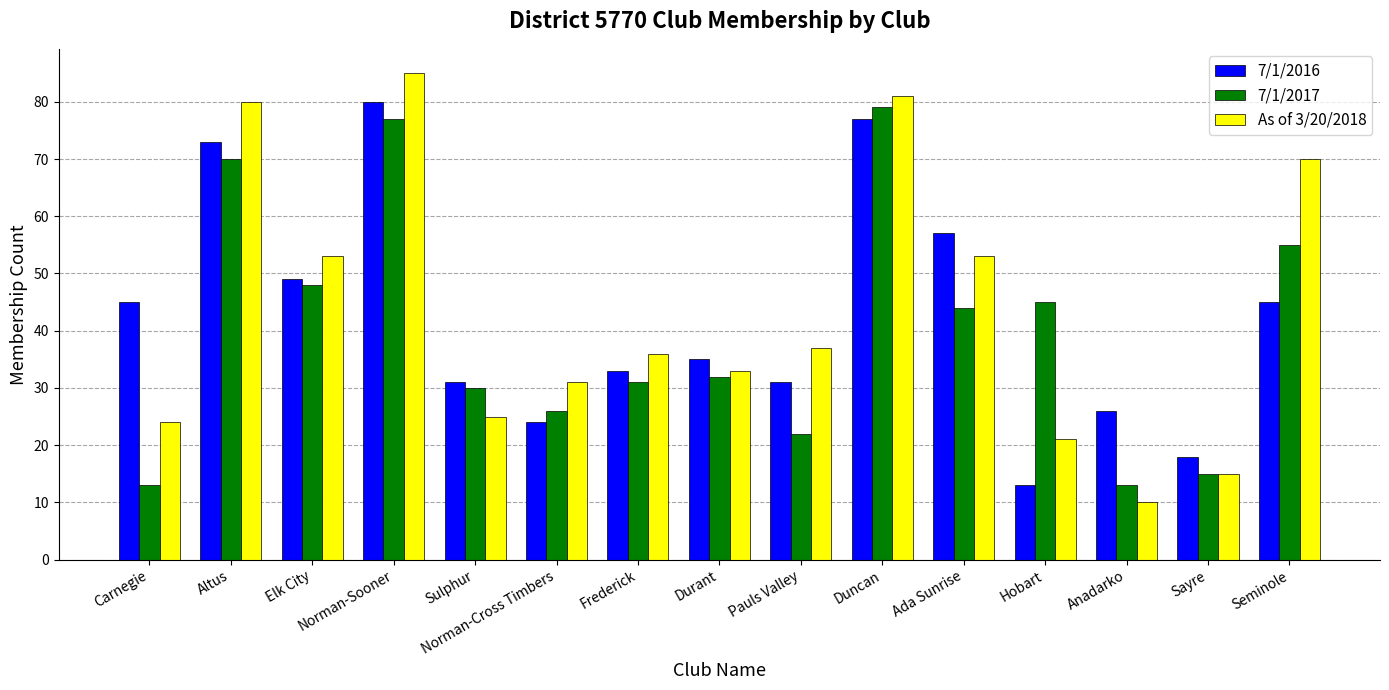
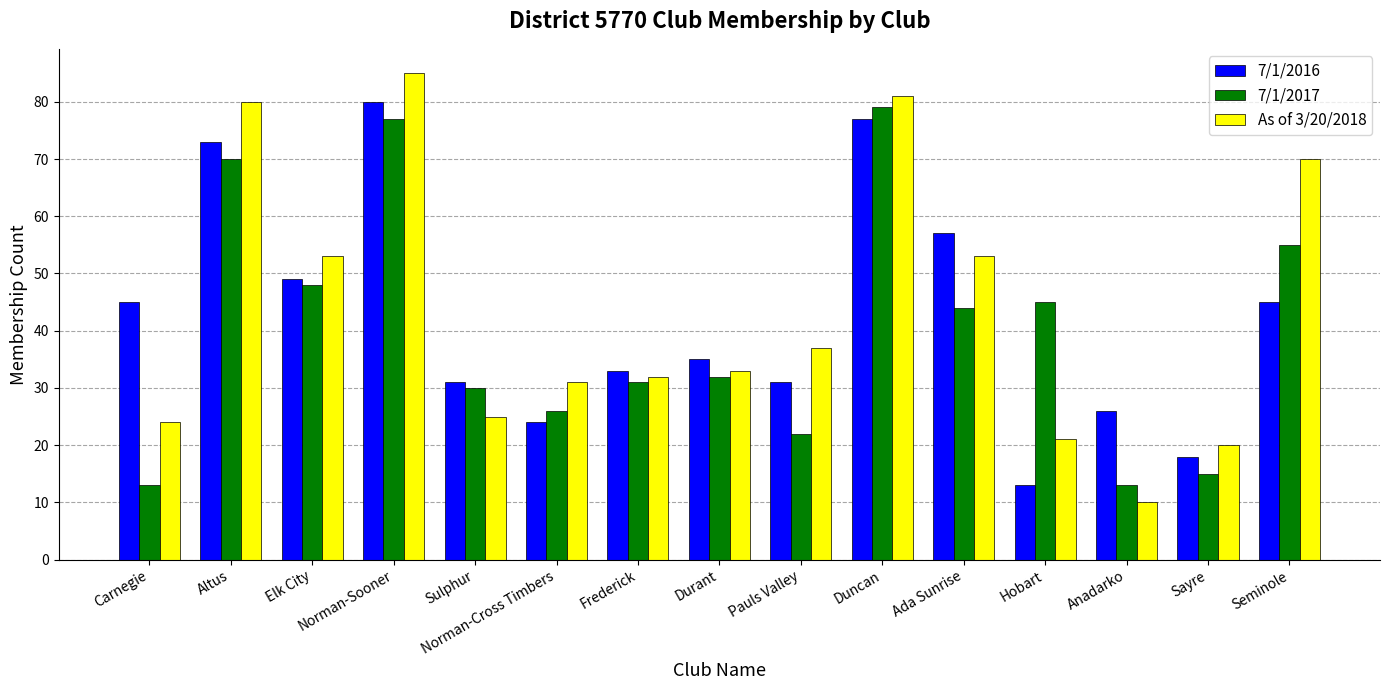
  {
    "7/1/2016": {
      "Carnegie": 45,
      "Altus": 73,
      "Elk City": 49,
      "Norman-Sooner": 80,
      "Sulphur": 31,
      "Norman-Cross Timbers": 24,
      "Frederick": 33,
      "Durant": 35,
      "Pauls Valley": 31,
      "Duncan": 77,
      "Ada Sunrise": 57,
      "Hobart": 13,
      "Anadarko": 26,
      "Sayre": 18,
      "Seminole": 45
    },
    "7/1/2017": {
      "Carnegie": 13,
      "Altus": 70,
      "Elk City": 48,
      "Norman-Sooner": 77,
      "Sulphur": 30,
      "Norman-Cross Timbers": 26,
      "Frederick": 31,
      "Durant": 32,
      "Pauls Valley": 22,
      "Duncan": 79,
      "Ada Sunrise": 44,
      "Hobart": 45,
      "Anadarko": 13,
      "Sayre": 15,
      "Seminole": 55
    },
    "As of 3/20/2018": {
      "Carnegie": 24,
      "Altus": 80,
      "Elk City": 53,
      "Norman-Sooner": 85,
      "Sulphur": 25,
      "Norman-Cross Timbers": 31,
-     "Frederick": 36,
+     "Frederick": 32,
      "Durant": 33,
      "Pauls Valley": 37,
      "Duncan": 81,
      "Ada Sunrise": 53,
      "Hobart": 21,
      "Anadarko": 10,
-     "Sayre": 15,
+     "Sayre": 20,
      "Seminole": 70
    }
  }
